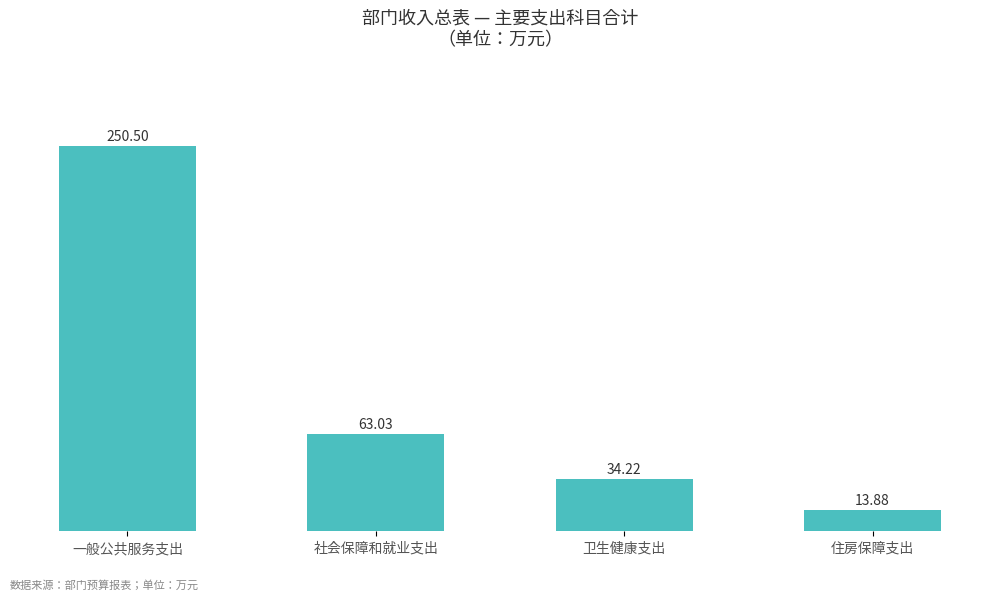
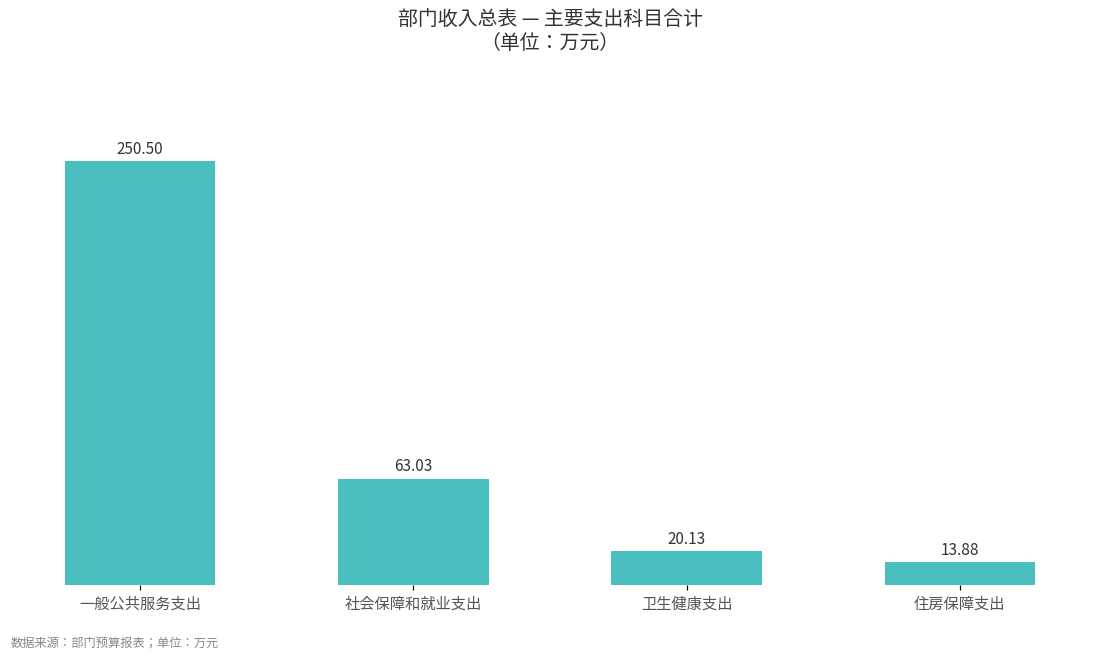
  {
    "一般公共服务支出": 250.50,
    "社会保障和就业支出": 63.03,
-   "卫生健康支出": 34.22,
+   "卫生健康支出": 20.13,
    "住房保障支出": 13.88
  }
